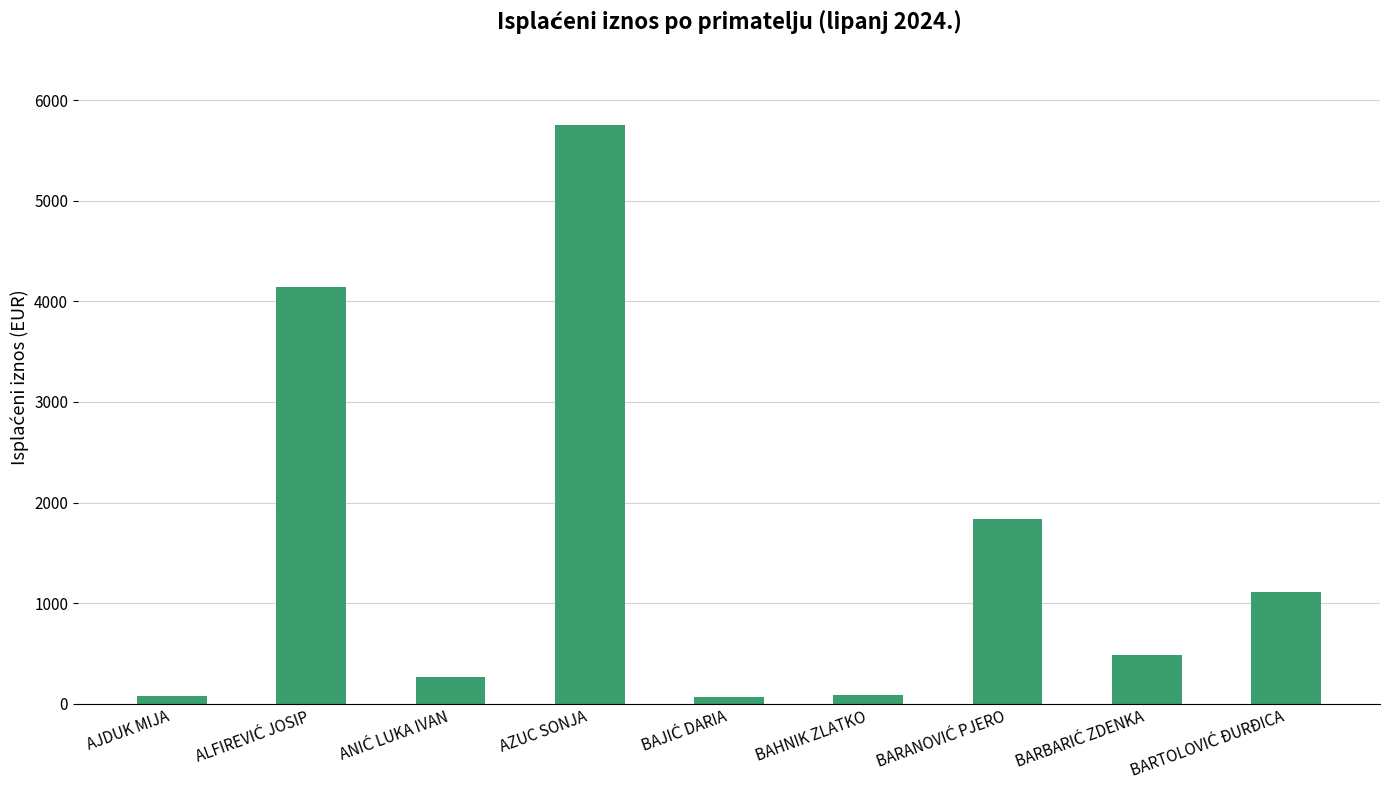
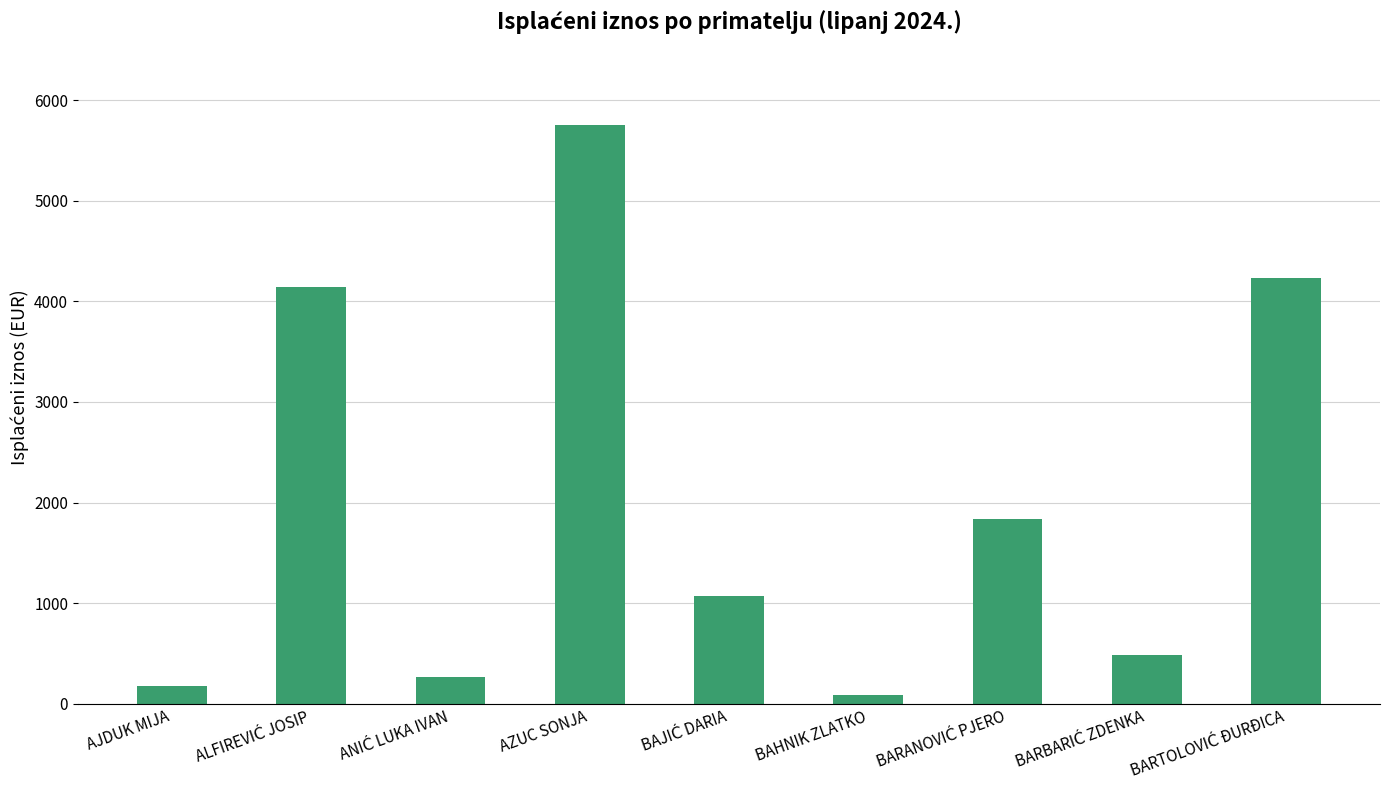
  {
-   "AJDUK MIJA": 80,
+   "AJDUK MIJA": 180,
    "ALFIREVIĆ JOSIP": 4140,
    "ANIĆ LUKA IVAN": 270,
    "AZUC SONJA": 5750,
-   "BAJIĆ DARIA": 70,
+   "BAJIĆ DARIA": 1070,
    "BAHNIK ZLATKO": 90,
    "BARANOVIĆ PJERO": 1840,
    "BARBARIĆ ZDENKA": 480,
-   "BARTOLOVIĆ ĐURĐICA": 1110
+   "BARTOLOVIĆ ĐURĐICA": 4240
  }
